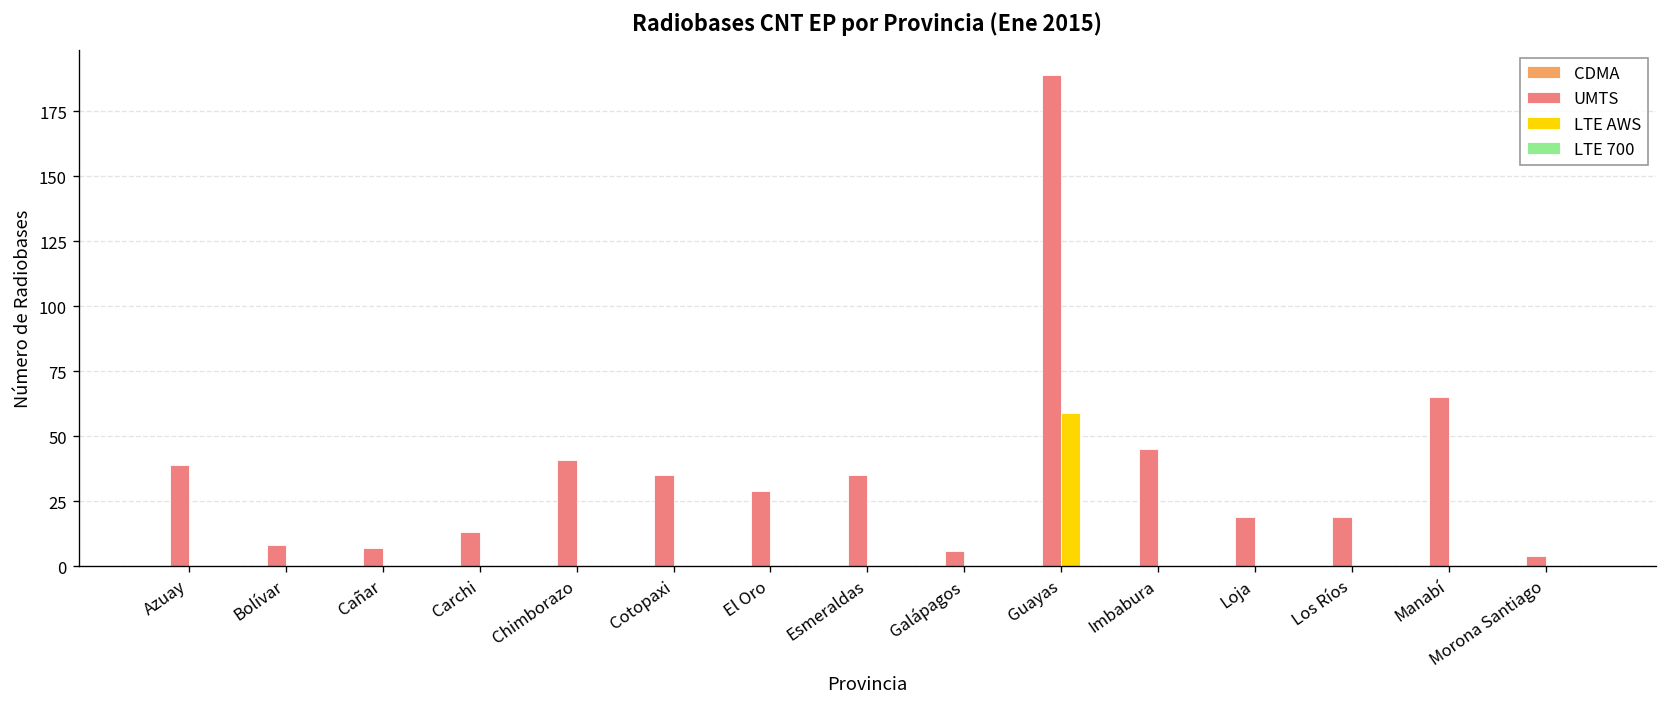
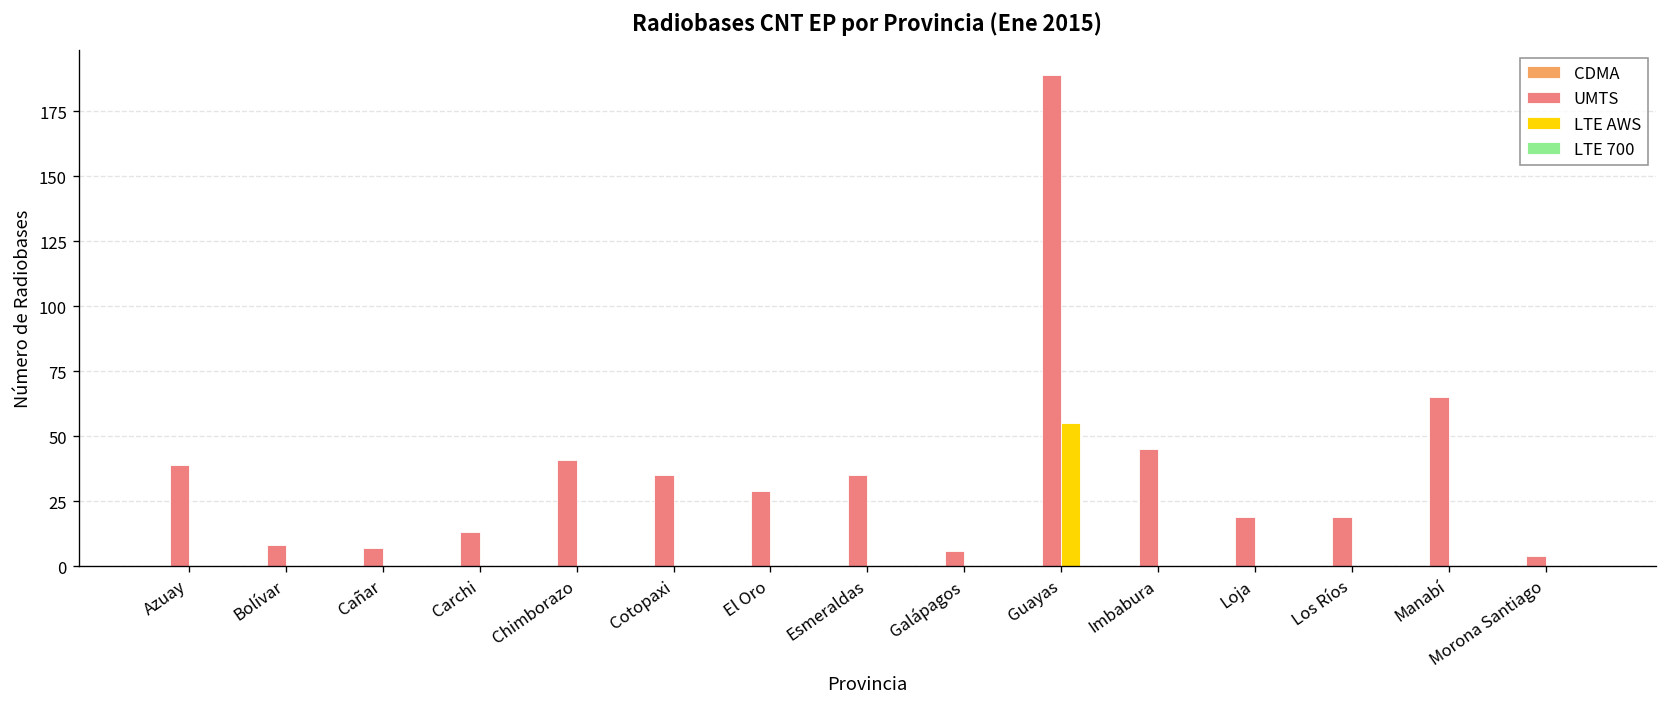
  {
    "LTE AWS": {
      "Azuay": 0,
      "Bolívar": 0,
      "Cañar": 0,
      "Carchi": 0,
      "Chimborazo": 0,
      "Cotopaxi": 0,
      "El Oro": 0,
      "Esmeraldas": 0,
      "Galápagos": 0,
-     "Guayas": 59,
+     "Guayas": 55,
      "Imbabura": 0,
      "Loja": 0,
      "Los Ríos": 0,
      "Manabí": 0,
      "Morona Santiago": 0
    },
    "LTE 700": {
      "Azuay": 0,
      "Bolívar": 0,
      "Cañar": 0,
      "Carchi": 0,
      "Chimborazo": 0,
      "Cotopaxi": 0,
      "El Oro": 0,
      "Esmeraldas": 0,
      "Galápagos": 0,
      "Guayas": 0,
      "Imbabura": 0,
      "Loja": 0,
      "Los Ríos": 0,
      "Manabí": 0,
      "Morona Santiago": 0
    }
  }
